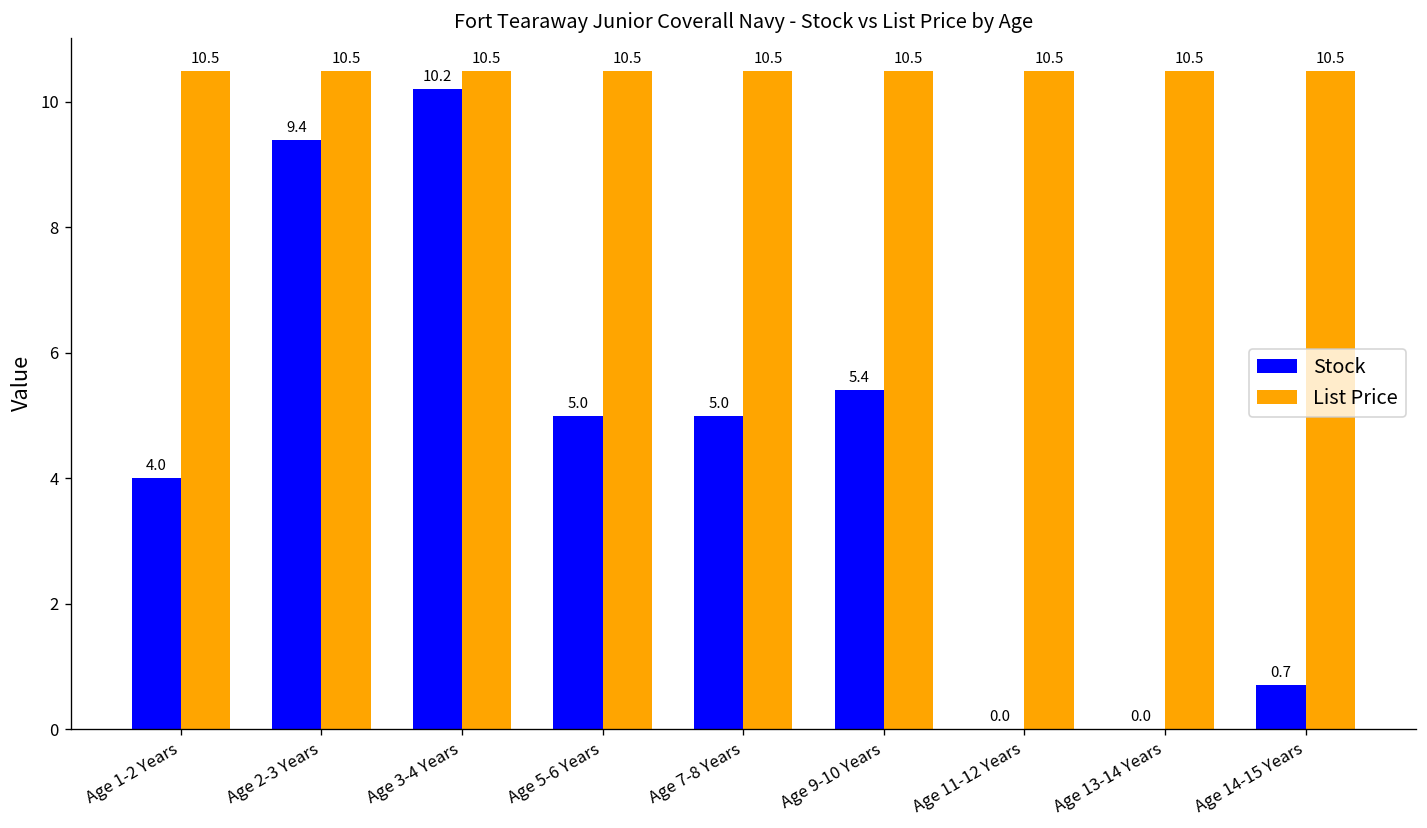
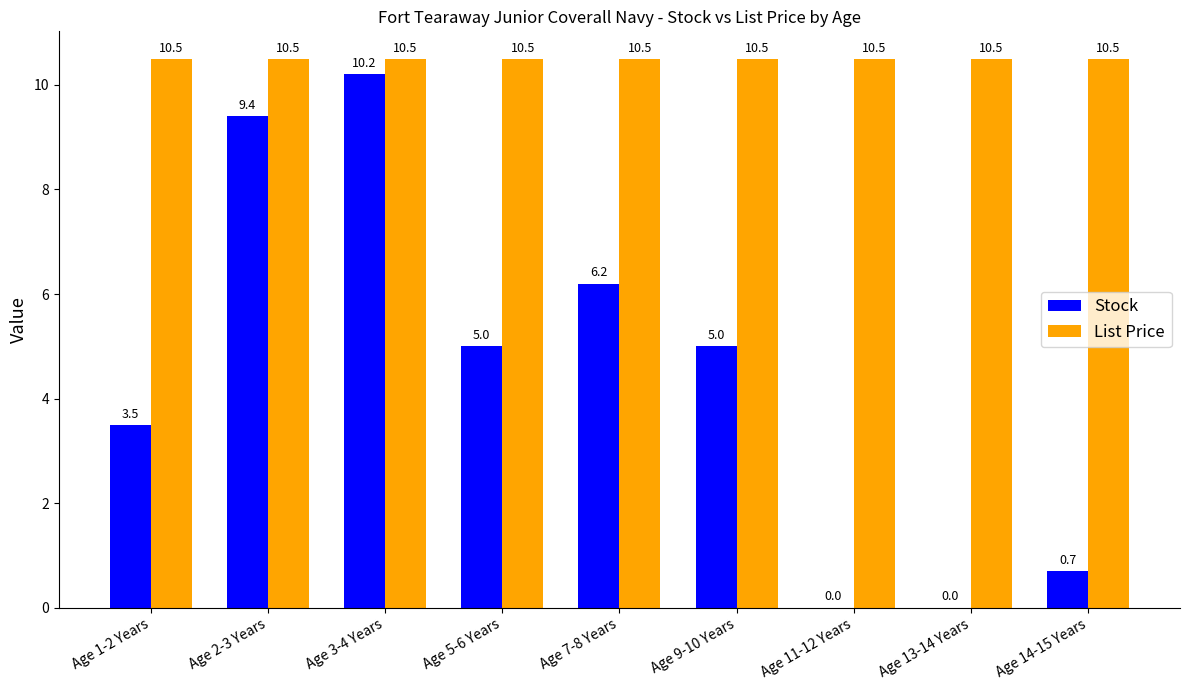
  {
    "Stock": {
-     "Age 1-2 Years": 4.0,
+     "Age 1-2 Years": 3.5,
      "Age 2-3 Years": 9.4,
      "Age 3-4 Years": 10.2,
      "Age 5-6 Years": 5.0,
-     "Age 7-8 Years": 5.0,
-     "Age 9-10 Years": 5.4,
+     "Age 7-8 Years": 6.2,
+     "Age 9-10 Years": 5.0,
      "Age 11-12 Years": 0.0,
      "Age 13-14 Years": 0.0,
      "Age 14-15 Years": 0.7
    },
    "List Price": {
      "Age 1-2 Years": 10.5,
      "Age 2-3 Years": 10.5,
      "Age 3-4 Years": 10.5,
      "Age 5-6 Years": 10.5,
      "Age 7-8 Years": 10.5,
      "Age 9-10 Years": 10.5,
      "Age 11-12 Years": 10.5,
      "Age 13-14 Years": 10.5,
      "Age 14-15 Years": 10.5
    }
  }
